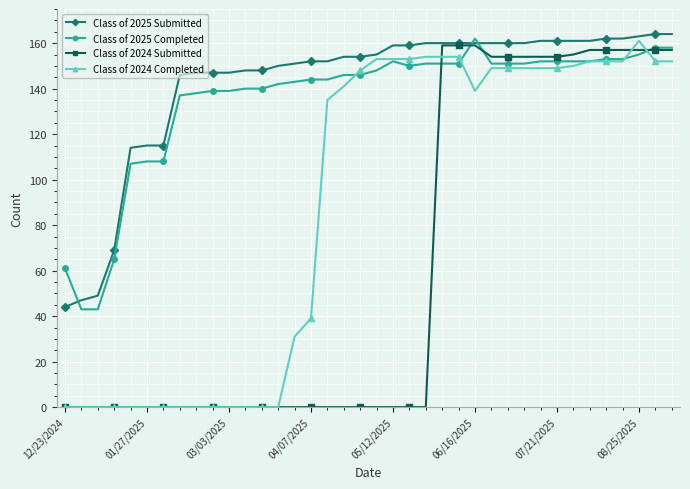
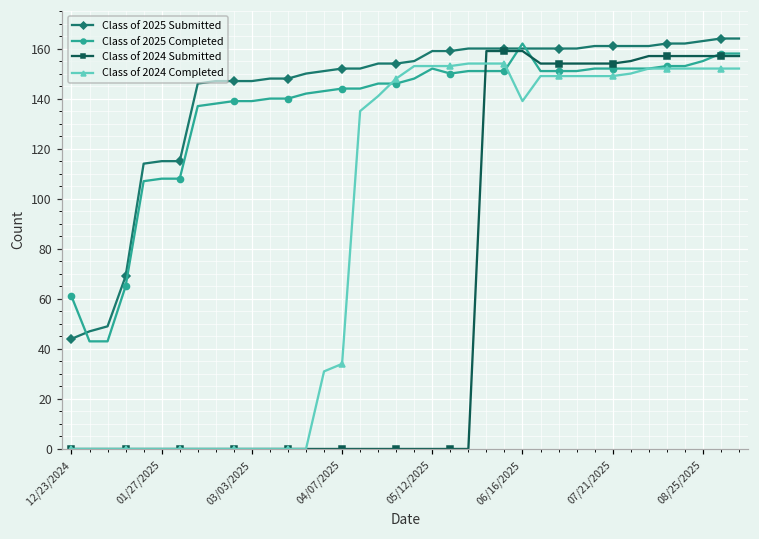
  {
    "Class of 2025 Completed": {
      "12/23/2024": 61,
      "01/27/2025": 108,
      "03/03/2025": 139,
      "04/07/2025": 144,
      "06/16/2025": 162,
      "07/21/2025": 152,
      "08/25/2025": 155
    },
    "Class of 2024 Completed": {
-     "04/07/2025": 39,
+     "04/07/2025": 34,
      "06/16/2025": 139,
      "07/21/2025": 149,
-     "08/25/2025": 161
+     "08/25/2025": 152
    }
  }
